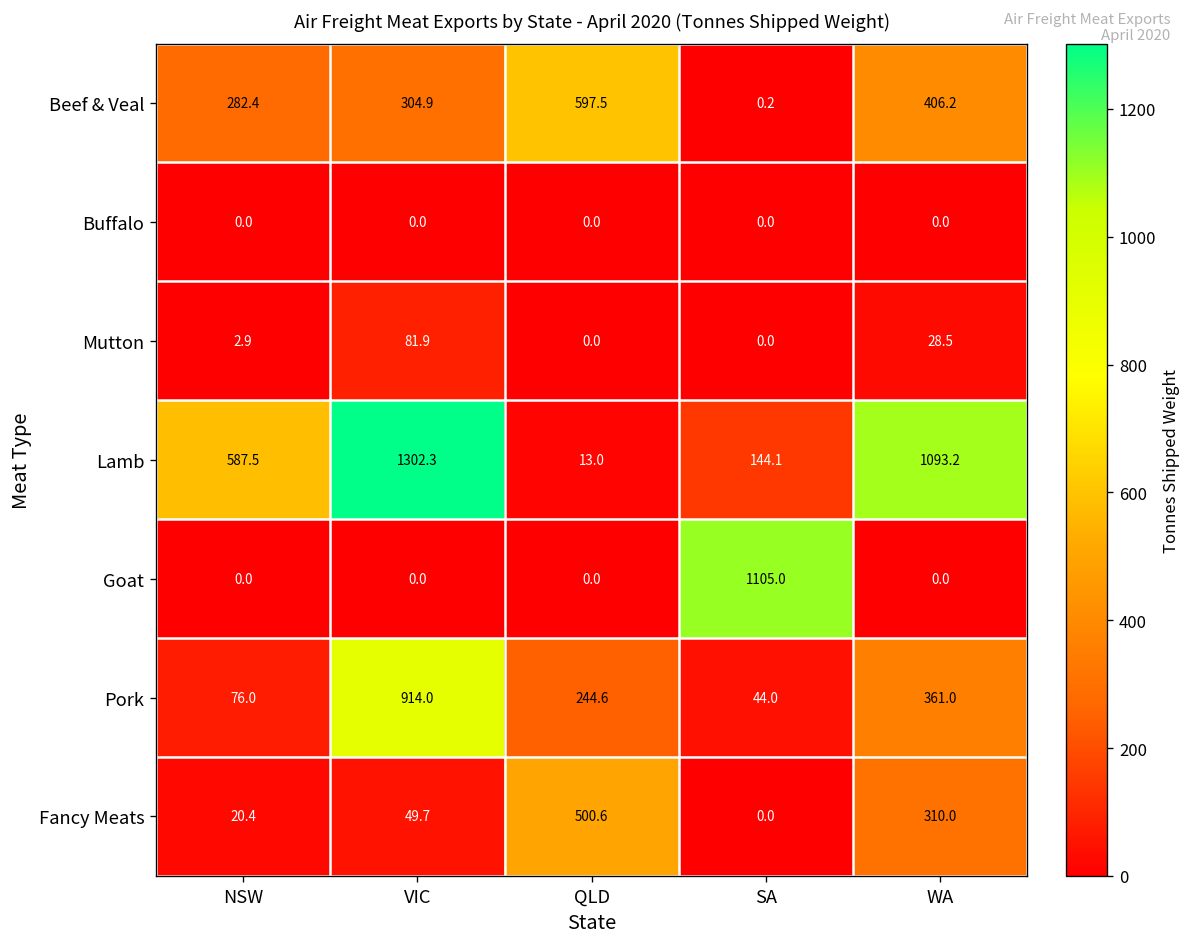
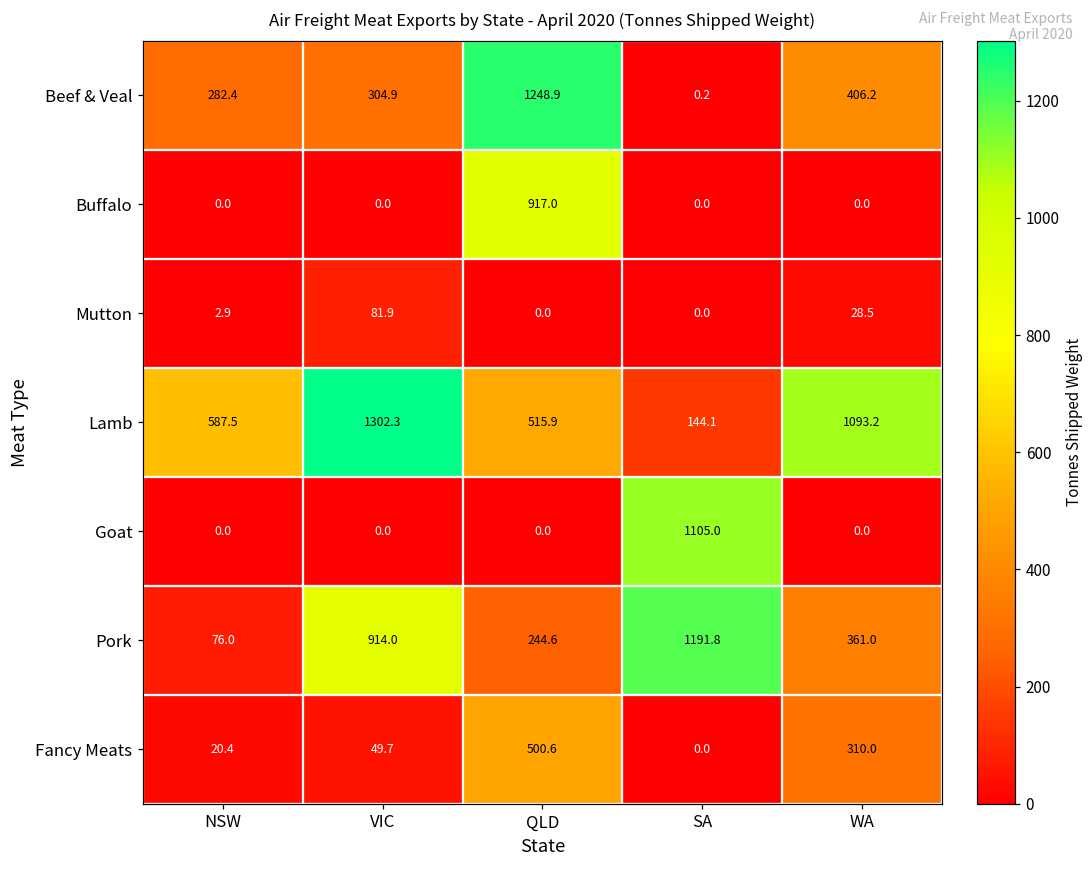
  {
    "Beef & Veal": {
      "NSW": 282.4,
      "VIC": 304.9,
-     "QLD": 597.5,
+     "QLD": 1248.9,
      "SA": 0.2,
      "WA": 406.2
    },
    "Buffalo": {
      "NSW": 0.0,
      "VIC": 0.0,
-     "QLD": 0.0,
+     "QLD": 917.0,
      "SA": 0.0,
      "WA": 0.0
    },
    "Mutton": {
      "NSW": 2.9,
      "VIC": 81.9,
      "QLD": 0.0,
      "SA": 0.0,
      "WA": 28.5
    },
    "Lamb": {
      "NSW": 587.5,
      "VIC": 1302.3,
-     "QLD": 13.0,
+     "QLD": 515.9,
      "SA": 144.1,
      "WA": 1093.2
    },
    "Goat": {
      "NSW": 0.0,
      "VIC": 0.0,
      "QLD": 0.0,
      "SA": 1105.0,
      "WA": 0.0
    },
    "Pork": {
      "NSW": 76.0,
      "VIC": 914.0,
      "QLD": 244.6,
-     "SA": 44.0,
+     "SA": 1191.8,
      "WA": 361.0
    },
    "Fancy Meats": {
      "NSW": 20.4,
      "VIC": 49.7,
      "QLD": 500.6,
      "SA": 0.0,
      "WA": 310.0
    }
  }
